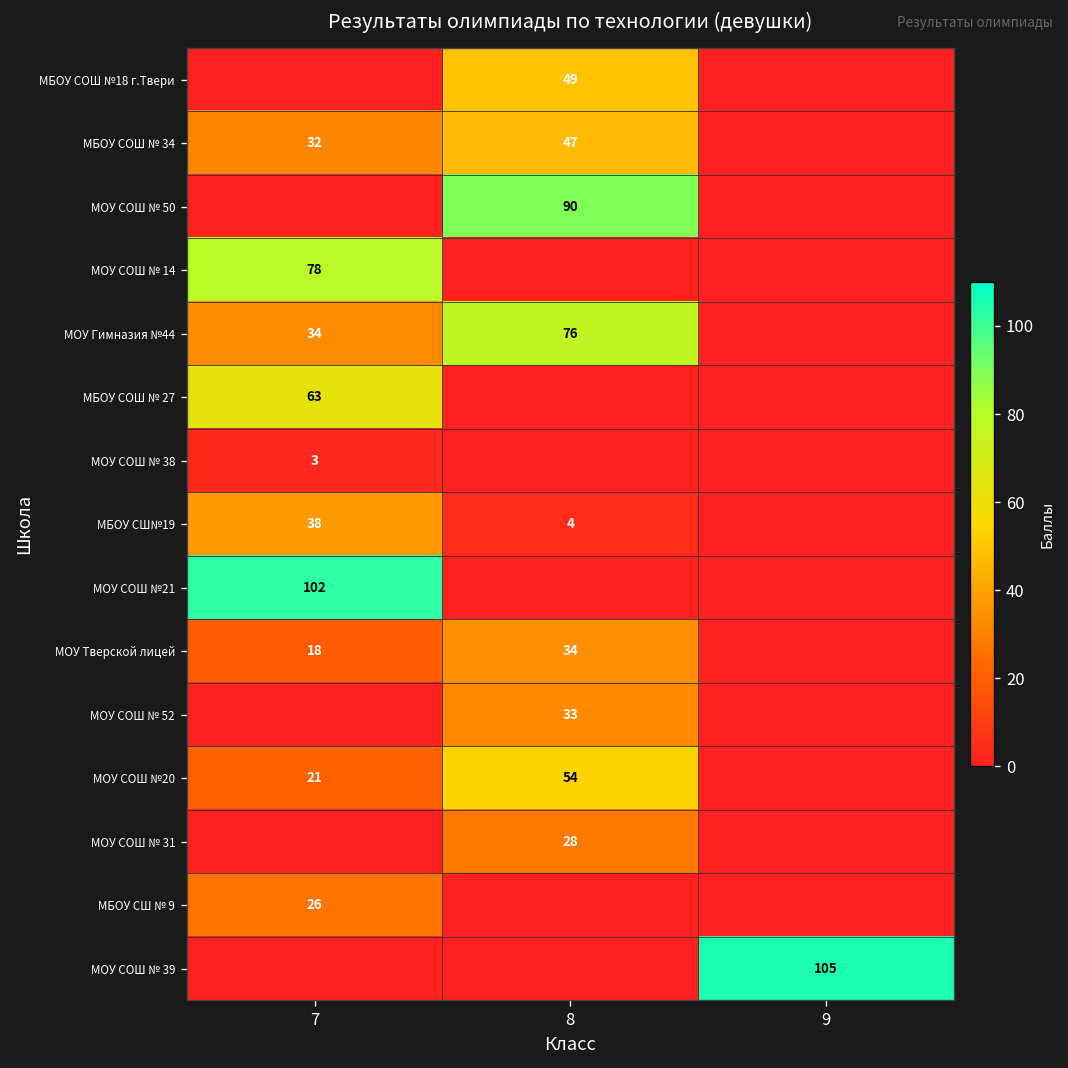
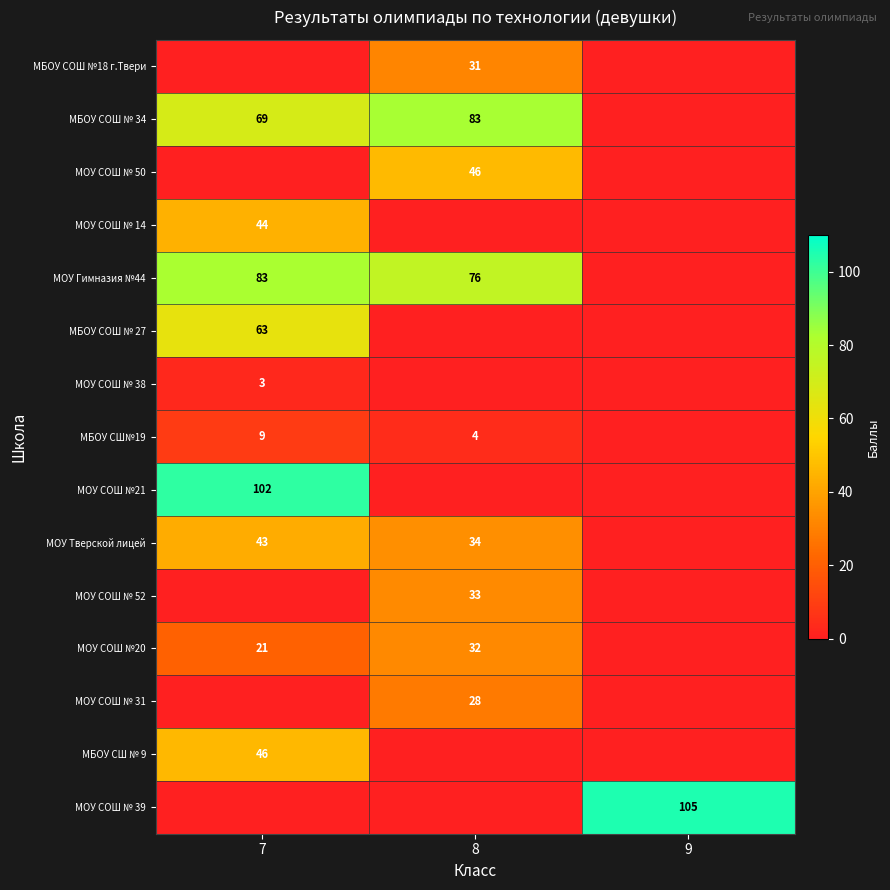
  {
    "МБОУ СОШ №18 г.Твери": {
-     "8": 49
+     "8": 31
    },
    "МБОУ СОШ № 34": {
-     "7": 32,
-     "8": 47
+     "7": 69,
+     "8": 83
    },
    "МОУ СОШ № 50": {
-     "8": 90
+     "8": 46
    },
    "МОУ СОШ № 14": {
-     "7": 78
+     "7": 44
    },
    "МОУ Гимназия №44": {
-     "7": 34,
+     "7": 83,
      "8": 76
    },
    "МБОУ СОШ № 27": {
      "7": 63
    },
    "МОУ СОШ № 38": {
      "7": 3
    },
    "МБОУ СШ№19": {
-     "7": 38,
+     "7": 9,
      "8": 4
    },
    "МОУ СОШ №21": {
      "7": 102
    },
    "МОУ Тверской лицей": {
-     "7": 18,
+     "7": 43,
      "8": 34
    },
    "МОУ СОШ № 52": {
      "8": 33
    },
    "МОУ СОШ №20": {
      "7": 21,
-     "8": 54
+     "8": 32
    },
    "МОУ СОШ № 31": {
      "8": 28
    },
    "МБОУ СШ № 9": {
-     "7": 26
+     "7": 46
    },
    "МОУ СОШ № 39": {
      "9": 105
    }
  }
